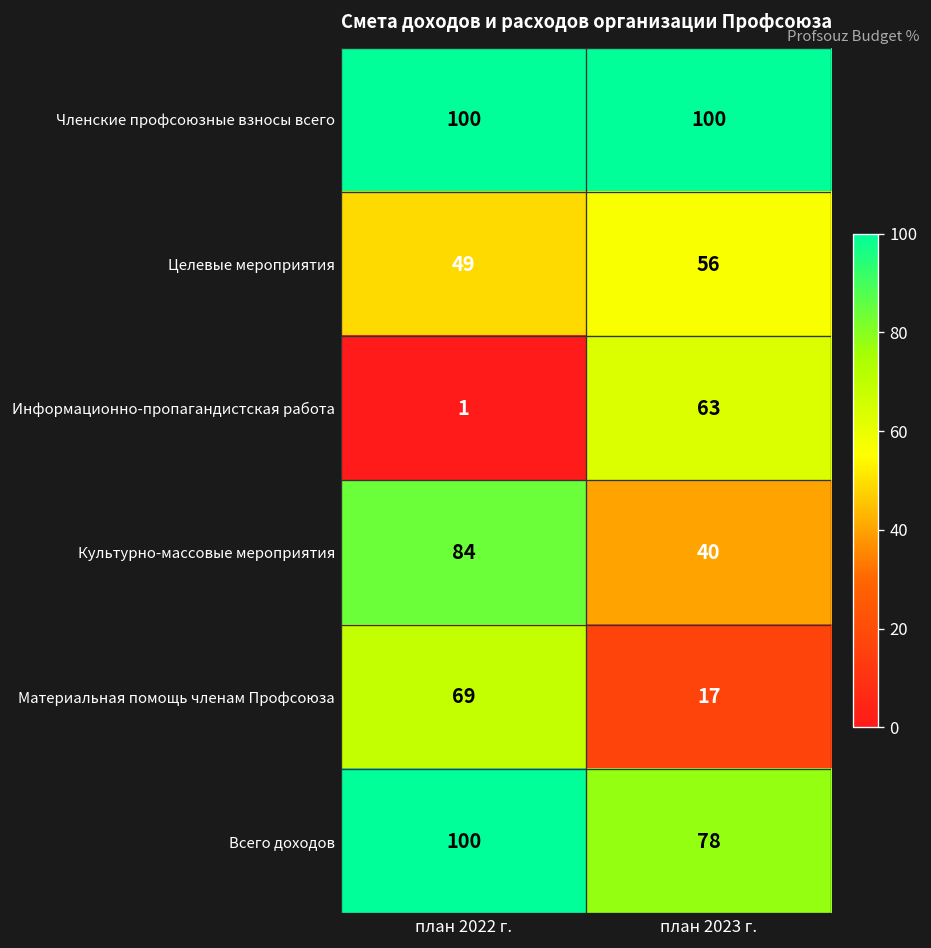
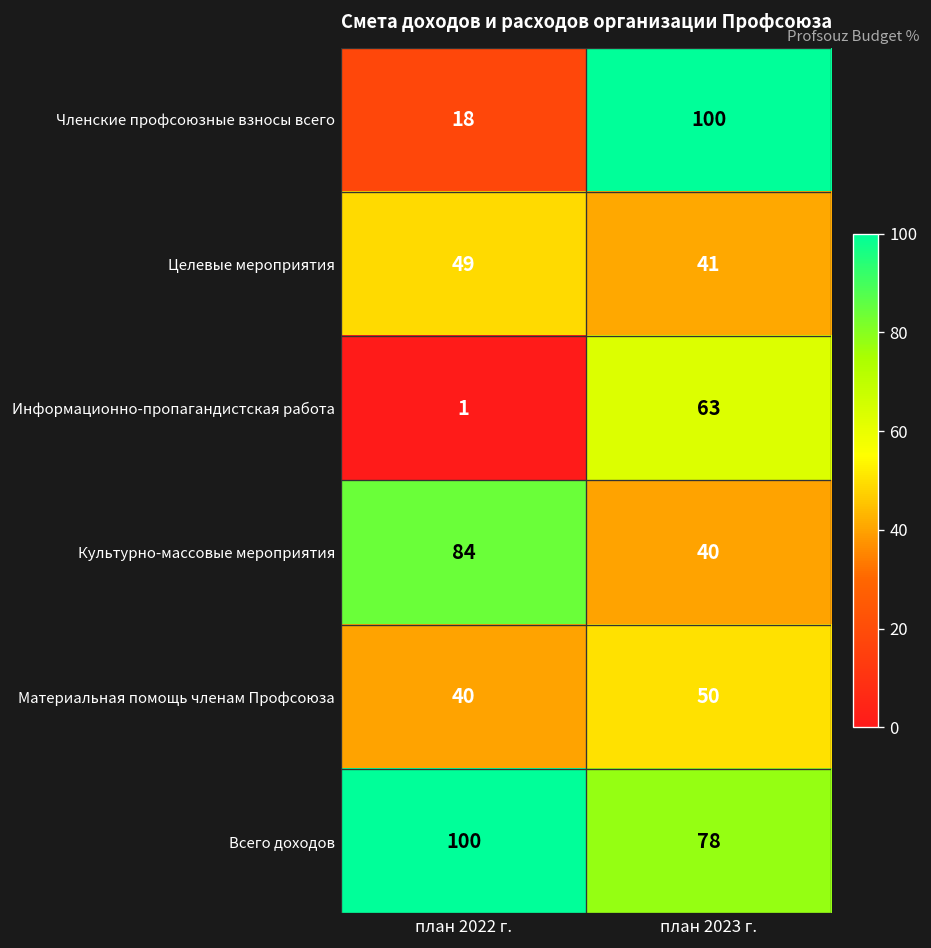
  {
    "Членские профсоюзные взносы всего": {
-     "план 2022 г.": 100,
+     "план 2022 г.": 18,
      "план 2023 г.": 100
    },
    "Целевые мероприятия": {
      "план 2022 г.": 49,
-     "план 2023 г.": 56
+     "план 2023 г.": 41
    },
    "Информационно-пропагандистская работа": {
      "план 2022 г.": 1,
      "план 2023 г.": 63
    },
    "Культурно-массовые мероприятия": {
      "план 2022 г.": 84,
      "план 2023 г.": 40
    },
    "Материальная помощь членам Профсоюза": {
-     "план 2022 г.": 69,
-     "план 2023 г.": 17
+     "план 2022 г.": 40,
+     "план 2023 г.": 50
    },
    "Всего доходов": {
      "план 2022 г.": 100,
      "план 2023 г.": 78
    }
  }
